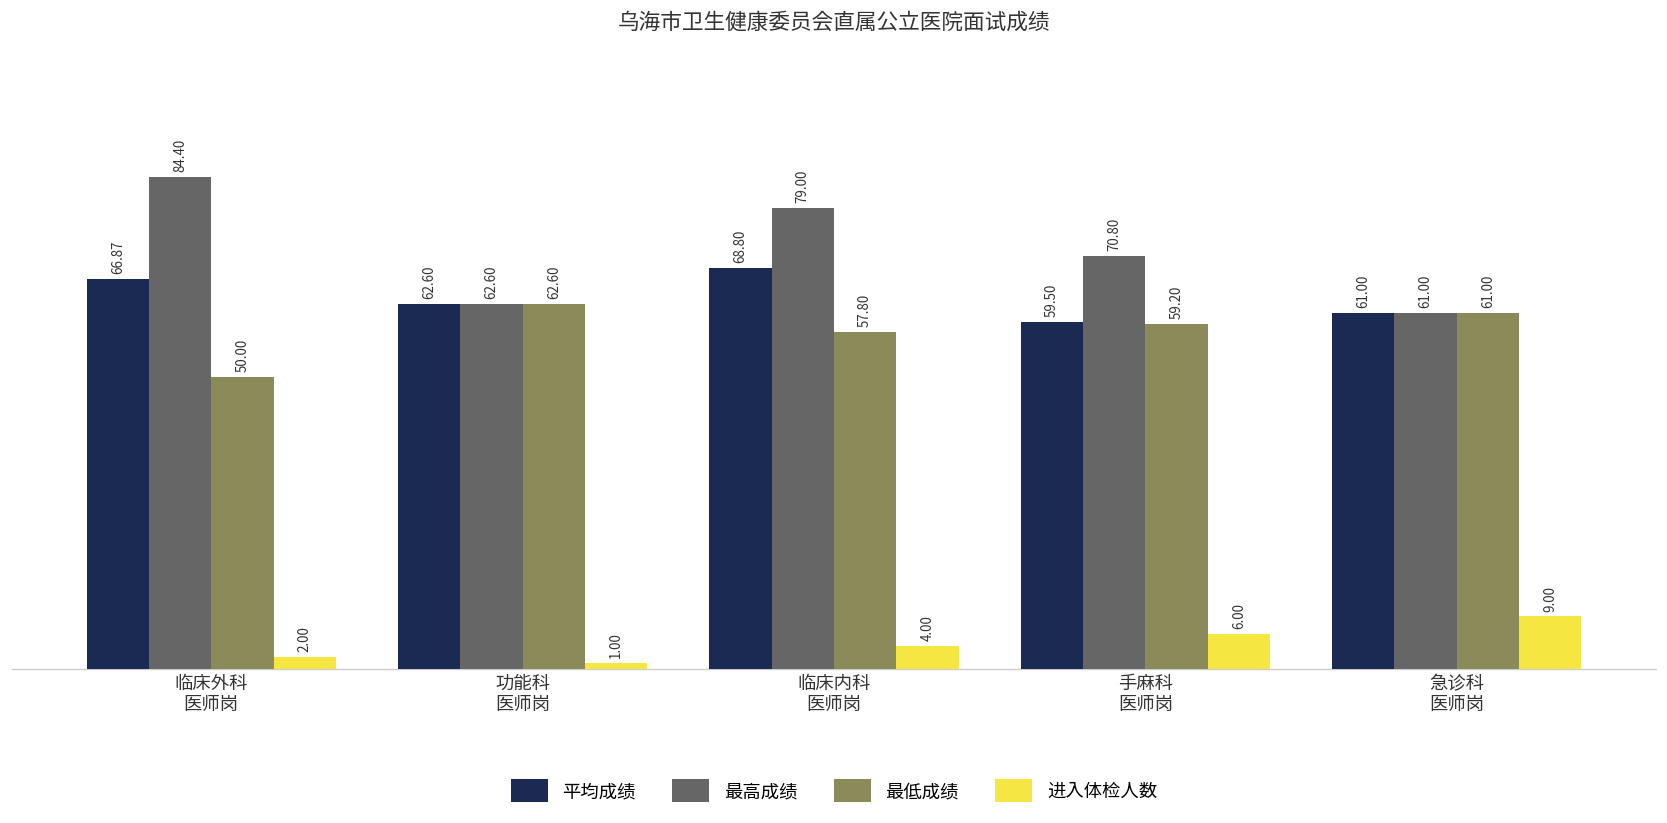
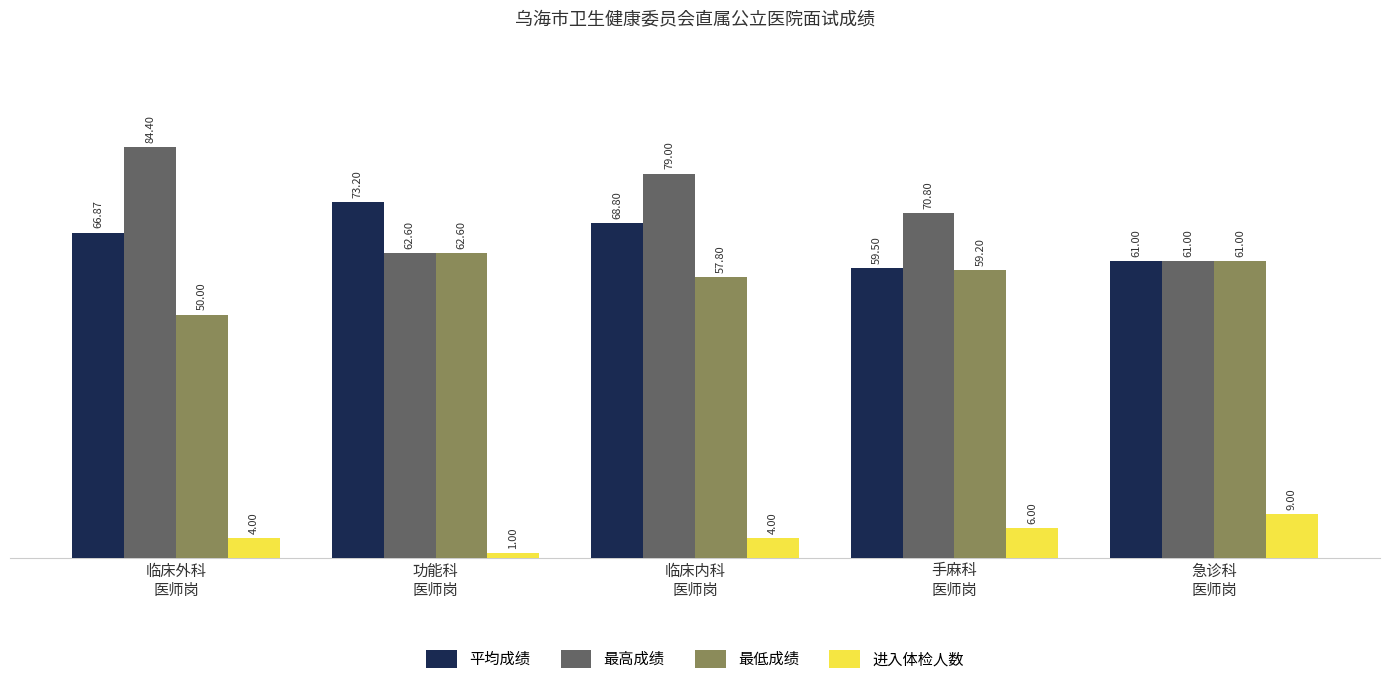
  {
    "平均成绩": {
      "临床外科 医师岗": 66.87,
-     "功能科 医师岗": 62.60,
+     "功能科 医师岗": 73.20,
      "临床内科 医师岗": 68.80,
      "手麻科 医师岗": 59.50,
      "急诊科 医师岗": 61.00
    },
    "进入体检人数": {
-     "临床外科 医师岗": 2.00,
+     "临床外科 医师岗": 4.00,
      "功能科 医师岗": 1.00,
      "临床内科 医师岗": 4.00,
      "手麻科 医师岗": 6.00,
      "急诊科 医师岗": 9.00
    }
  }
